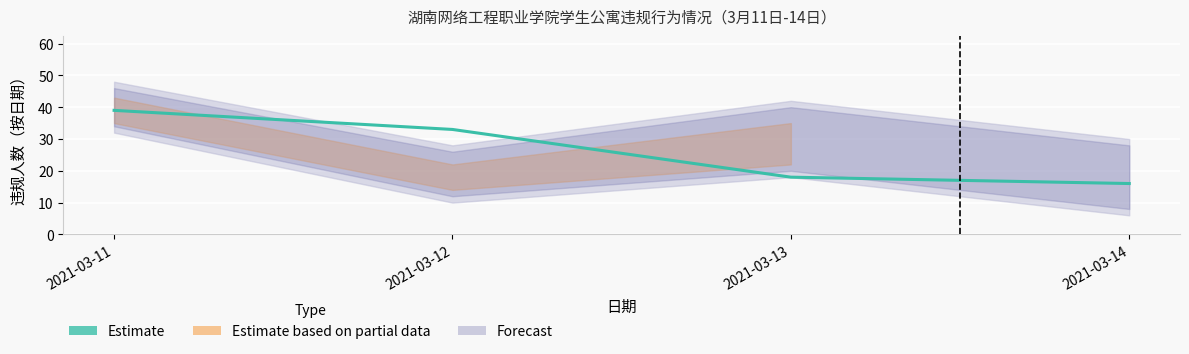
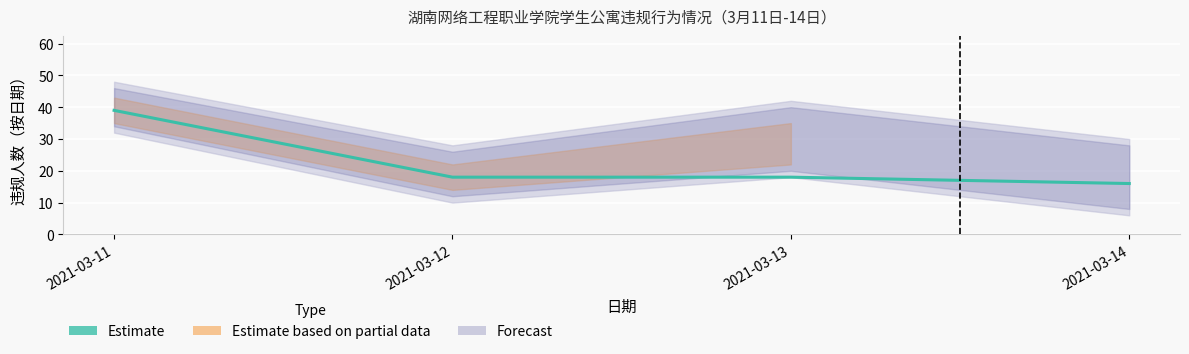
  {
    "Estimate": {
      "2021-03-11": 39,
-     "2021-03-12": 33,
+     "2021-03-12": 18,
      "2021-03-13": 18,
      "2021-03-14": 16
    }
  }
